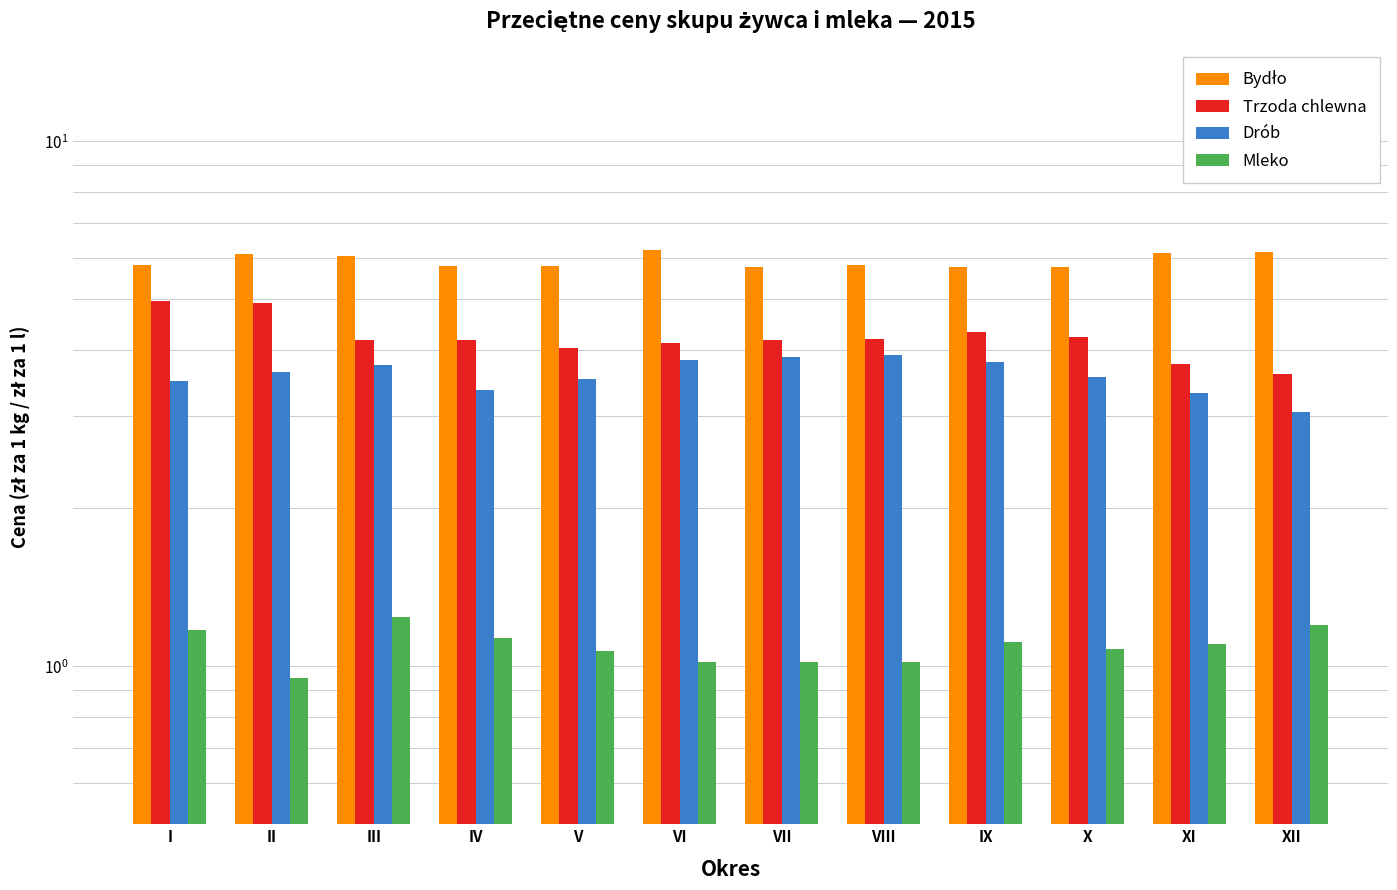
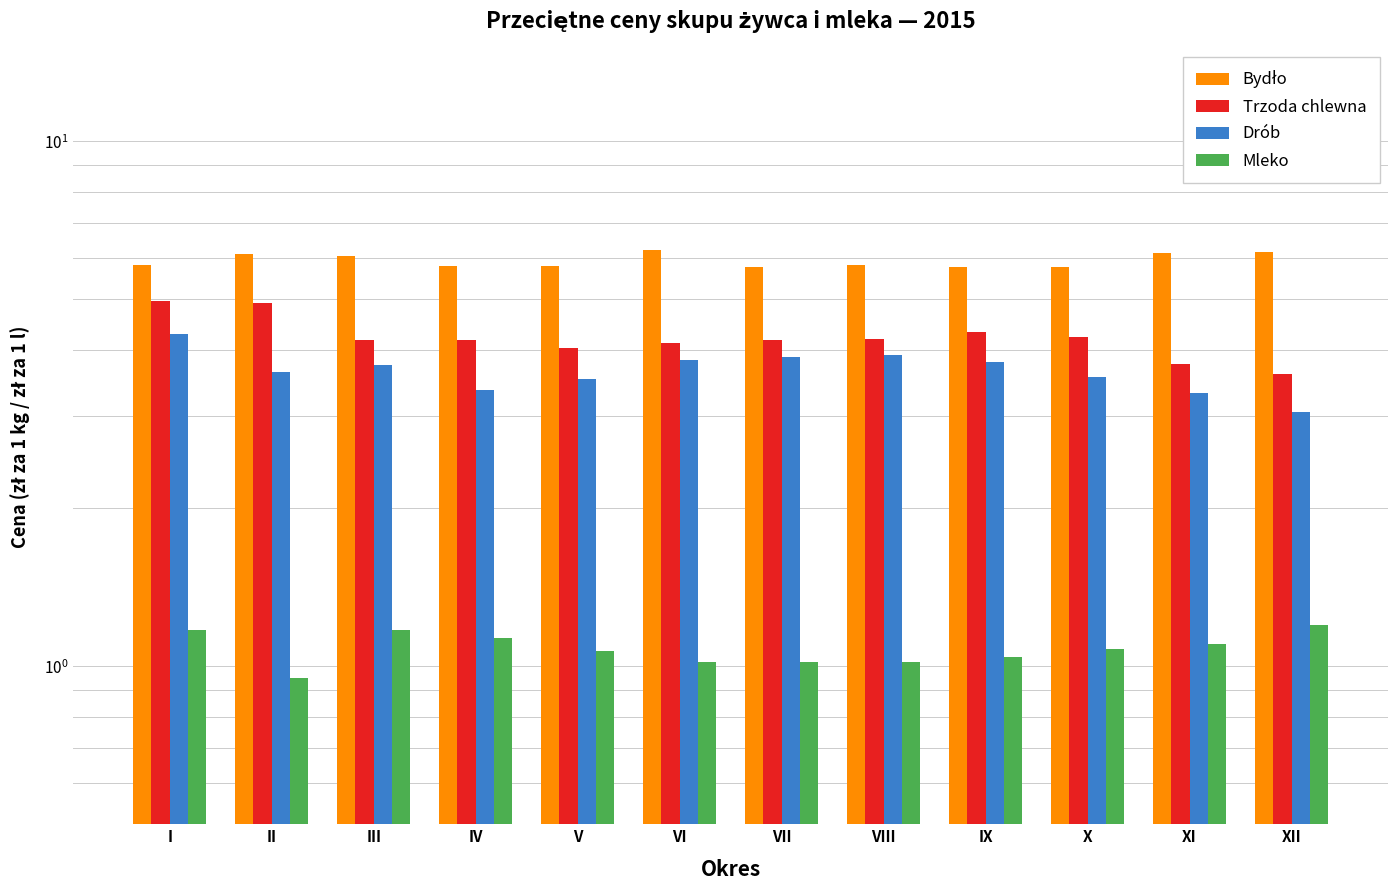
  {
    "Bydło": {
      "I": 5.8,
      "II": 6.1,
      "III": 6.0,
      "IV": 5.8,
      "V": 5.8,
      "VI": 6.2,
      "VII": 5.8,
      "VIII": 5.8,
      "IX": 5.8,
      "X": 5.8,
      "XI": 6.1,
      "XII": 6.2
    },
    "Trzoda chlewna": {
      "I": 5.0,
      "II": 4.9,
      "III": 4.2,
      "IV": 4.2,
      "V": 4.0,
      "VI": 4.1,
      "VII": 4.2,
      "VIII": 4.2,
      "IX": 4.3,
      "X": 4.2,
      "XI": 3.8,
      "XII": 3.6
    },
    "Drób": {
-     "I": 3.5,
+     "I": 4.3,
      "II": 3.6,
      "III": 3.8,
      "IV": 3.4,
      "V": 3.5,
      "VI": 3.8,
      "VII": 3.9,
      "VIII": 3.9,
      "IX": 3.8,
      "X": 3.6,
      "XI": 3.3,
      "XII": 3.1
    },
    "Mleko": {
      "I": 1.17,
      "II": 0.95,
-     "III": 1.24,
+     "III": 1.17,
      "IV": 1.13,
      "V": 1.07,
      "VI": 1.02,
      "VII": 1.02,
      "VIII": 1.02,
-     "IX": 1.11,
+     "IX": 1.04,
      "X": 1.08,
      "XI": 1.10,
      "XII": 1.20
    }
  }
